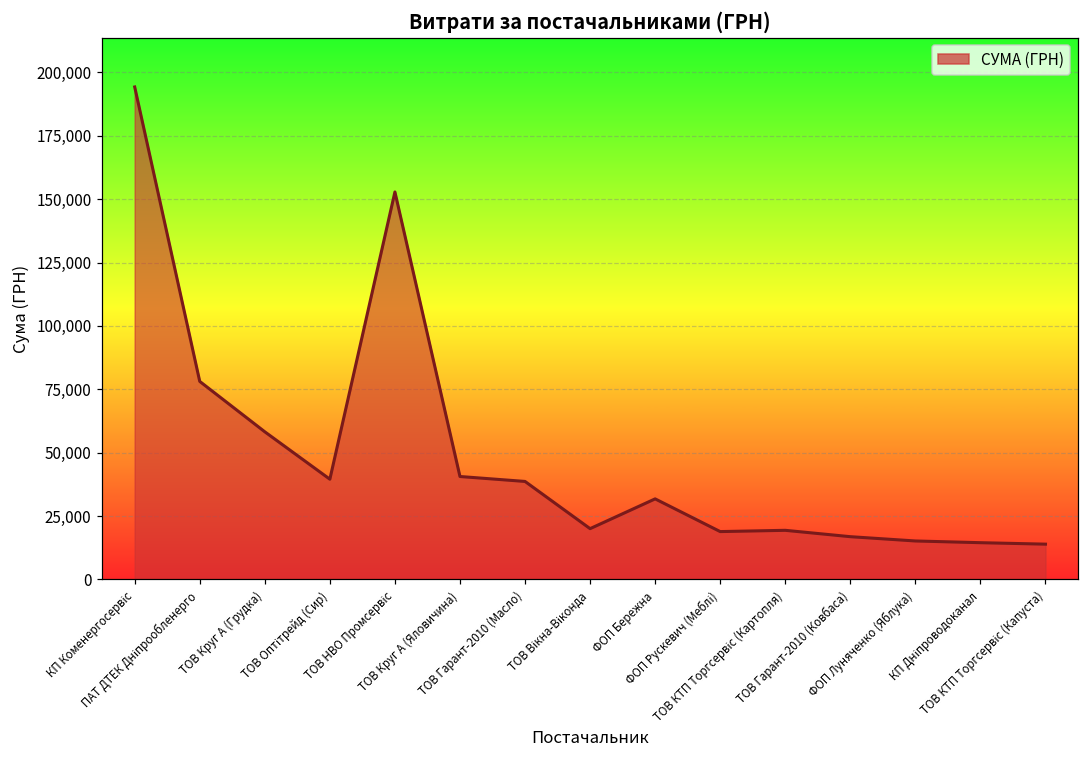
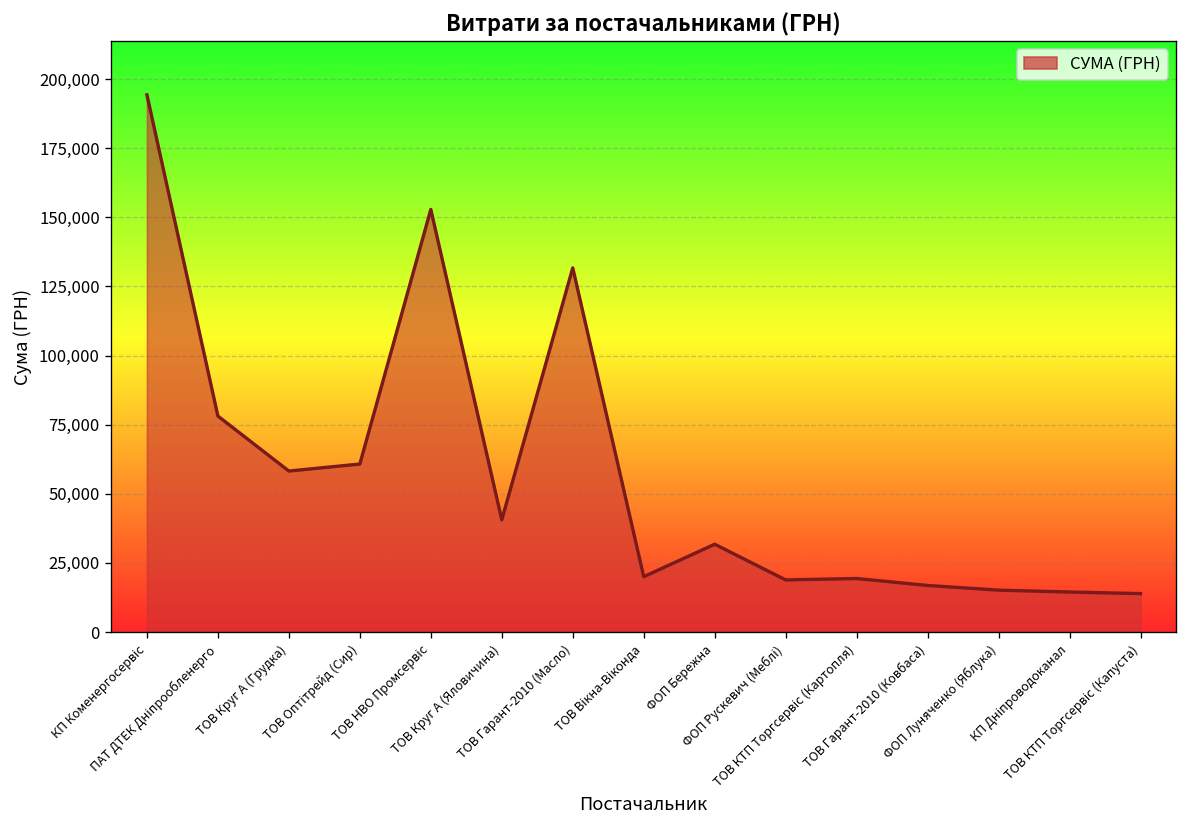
  {
    "КП Коменергосервіс": "194,000",
    "ПАТ ДТЕК Дніпрообленерго": "78,000",
    "ТОВ Круг А (Грудка)": "58,000",
-   "ТОВ Оптітрейд (Сир)": "40,000",
+   "ТОВ Оптітрейд (Сир)": "61,000",
    "ТОВ НВО Промсервіс": "153,000",
    "ТОВ Круг А (Яловичина)": "41,000",
-   "ТОВ Гарант-2010 (Масло)": "39,000",
+   "ТОВ Гарант-2010 (Масло)": "132,000",
    "ТОВ Вікна-Віконда": "20,000",
    "ФОП Бережна": "32,000",
    "ФОП Рускевич (Меблі)": "19,000",
    "ТОВ КТП Торгсервіс (Картопля)": "19,000",
    "ТОВ Гарант-2010 (Ковбаса)": "17,000",
    "ФОП Луняченко (Яблука)": "15,000",
    "КП Дніпроводоканал": "14,000",
    "ТОВ КТП Торгсервіс (Капуста)": "14,000"
  }
